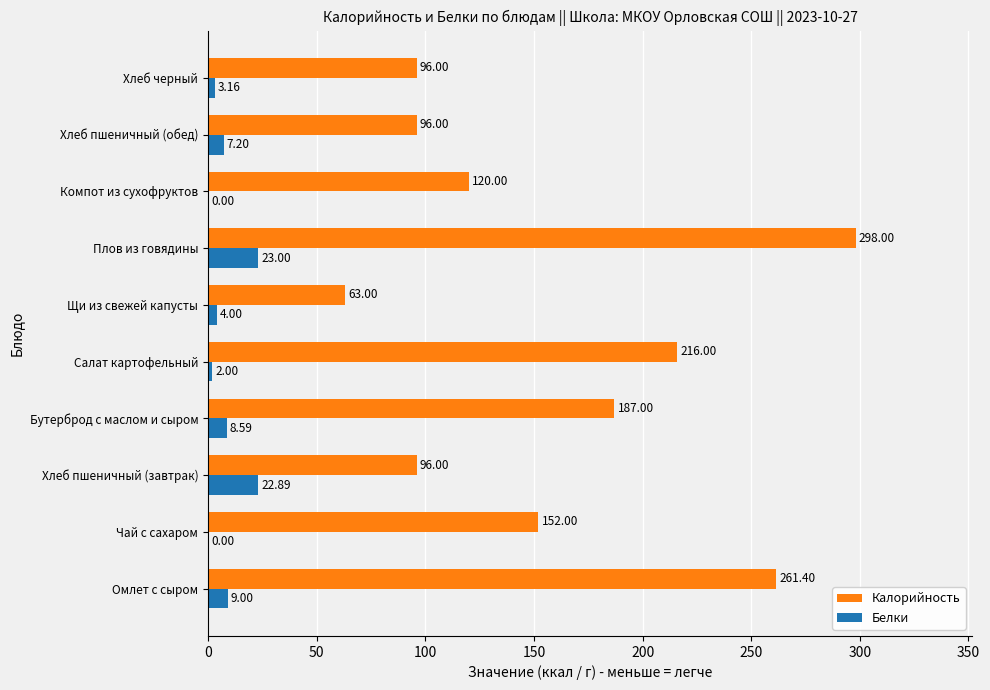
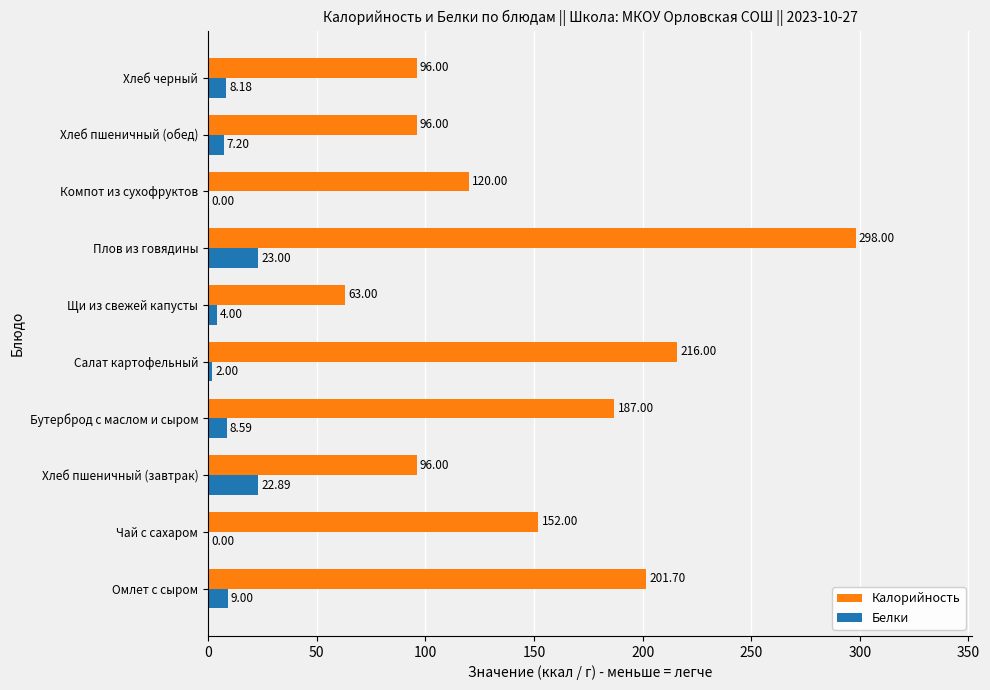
  {
    "Калорийность": {
      "Хлеб черный": 96.00,
      "Хлеб пшеничный (обед)": 96.00,
      "Компот из сухофруктов": 120.00,
      "Плов из говядины": 298.00,
      "Щи из свежей капусты": 63.00,
      "Салат картофельный": 216.00,
      "Бутерброд с маслом и сыром": 187.00,
      "Хлеб пшеничный (завтрак)": 96.00,
      "Чай с сахаром": 152.00,
-     "Омлет с сыром": 261.40
+     "Омлет с сыром": 201.70
    },
    "Белки": {
-     "Хлеб черный": 3.16,
+     "Хлеб черный": 8.18,
      "Хлеб пшеничный (обед)": 7.20,
      "Компот из сухофруктов": 0.00,
      "Плов из говядины": 23.00,
      "Щи из свежей капусты": 4.00,
      "Салат картофельный": 2.00,
      "Бутерброд с маслом и сыром": 8.59,
      "Хлеб пшеничный (завтрак)": 22.89,
      "Чай с сахаром": 0.00,
      "Омлет с сыром": 9.00
    }
  }
